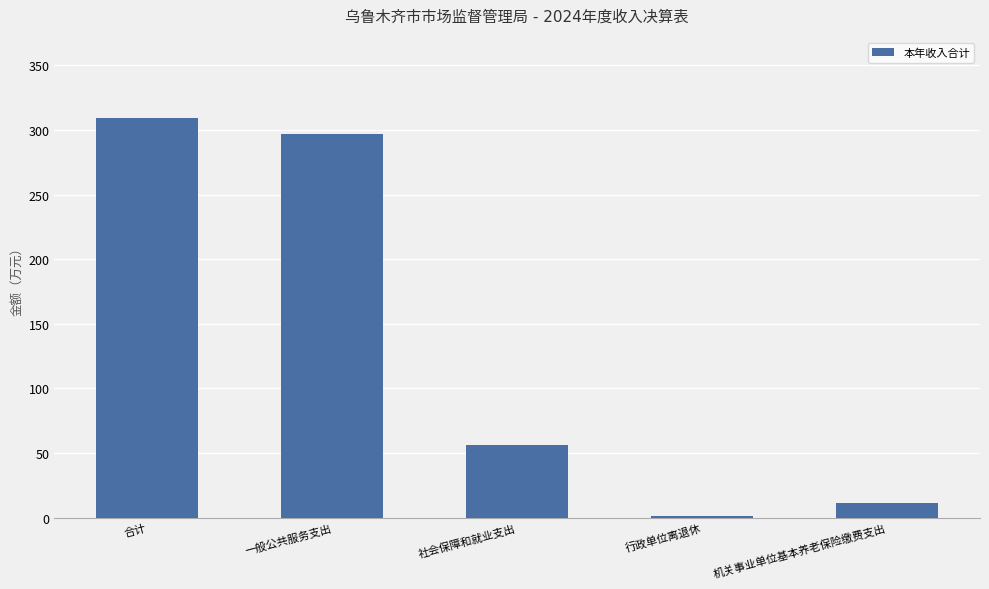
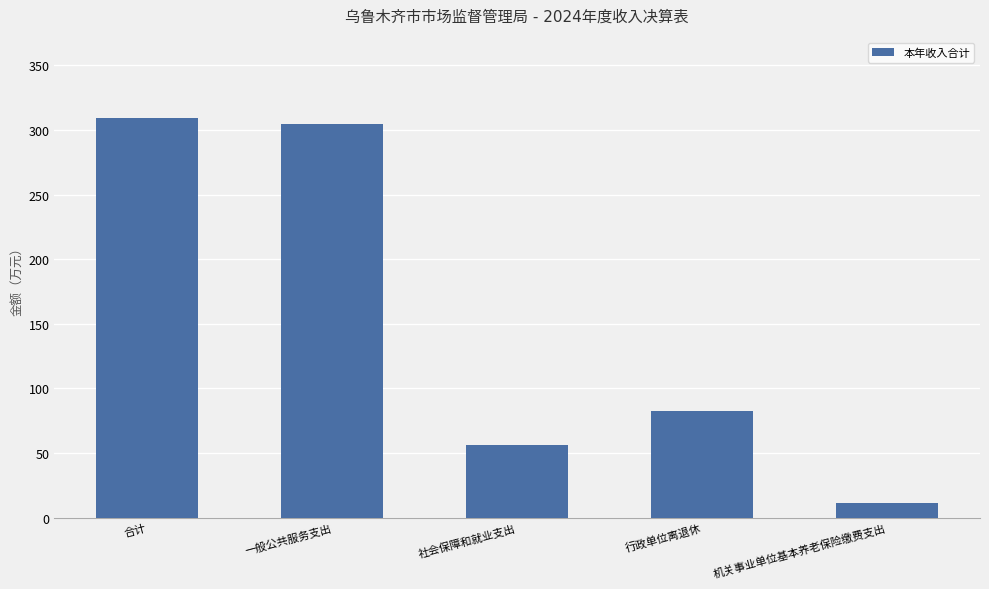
  {
    "合计": 310,
-   "一般公共服务支出": 297,
+   "一般公共服务支出": 305,
    "社会保障和就业支出": 56,
-   "行政单位离退休": 1,
+   "行政单位离退休": 83,
    "机关事业单位基本养老保险缴费支出": 11
  }
